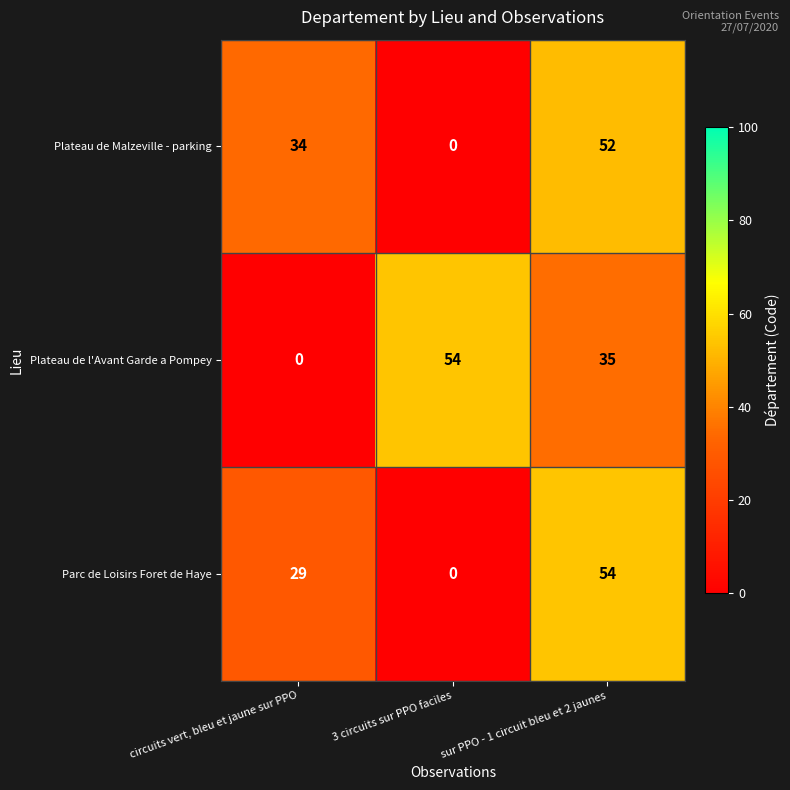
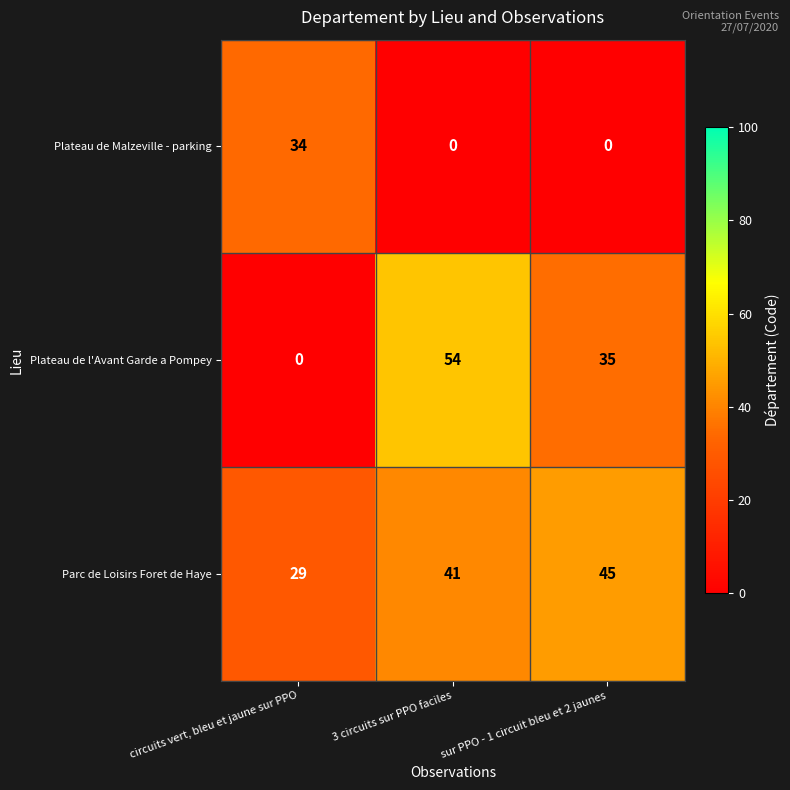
  {
    "Plateau de Malzeville - parking": {
      "circuits vert, bleu et jaune sur PPO": 34,
      "3 circuits sur PPO faciles": 0,
-     "sur PPO - 1 circuit bleu et 2 jaunes": 52
+     "sur PPO - 1 circuit bleu et 2 jaunes": 0
    },
    "Plateau de l'Avant Garde a Pompey": {
      "circuits vert, bleu et jaune sur PPO": 0,
      "3 circuits sur PPO faciles": 54,
      "sur PPO - 1 circuit bleu et 2 jaunes": 35
    },
    "Parc de Loisirs Foret de Haye": {
      "circuits vert, bleu et jaune sur PPO": 29,
-     "3 circuits sur PPO faciles": 0,
-     "sur PPO - 1 circuit bleu et 2 jaunes": 54
+     "3 circuits sur PPO faciles": 41,
+     "sur PPO - 1 circuit bleu et 2 jaunes": 45
    }
  }
